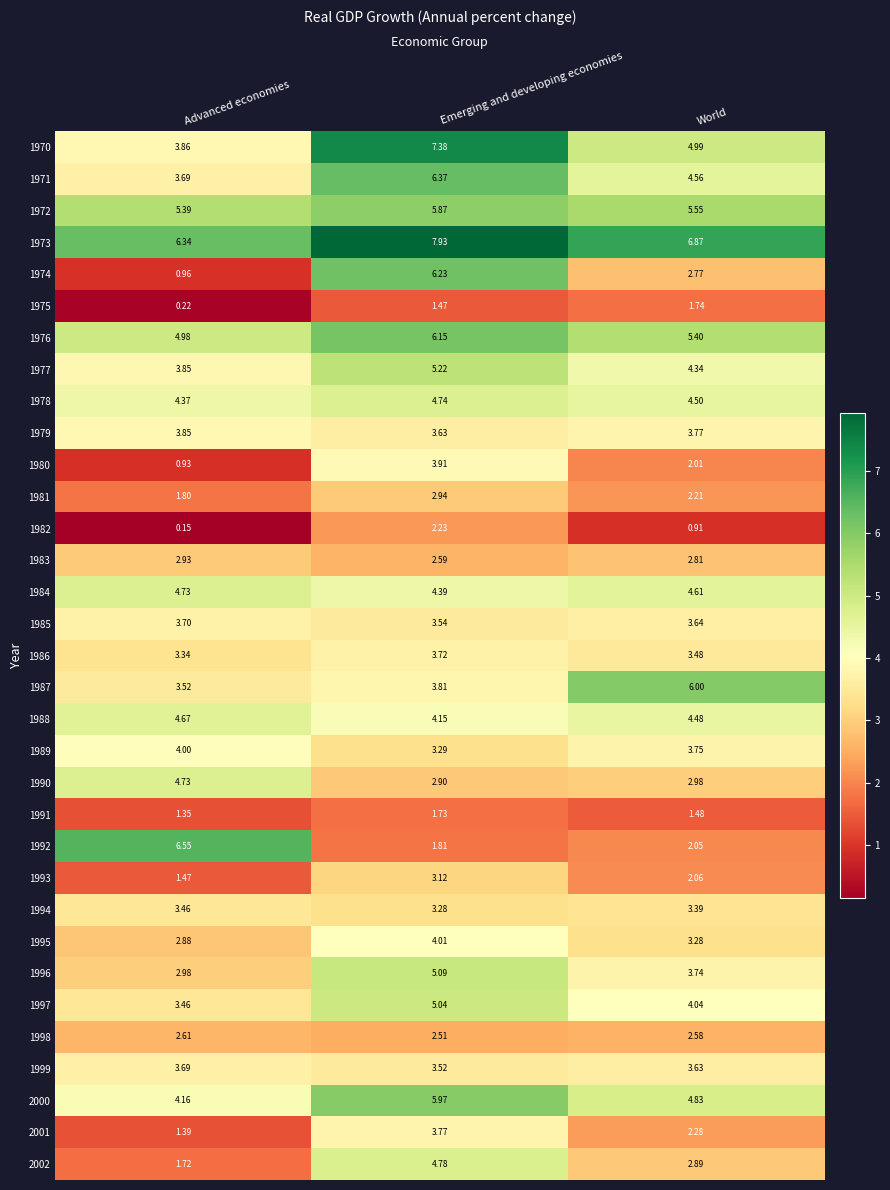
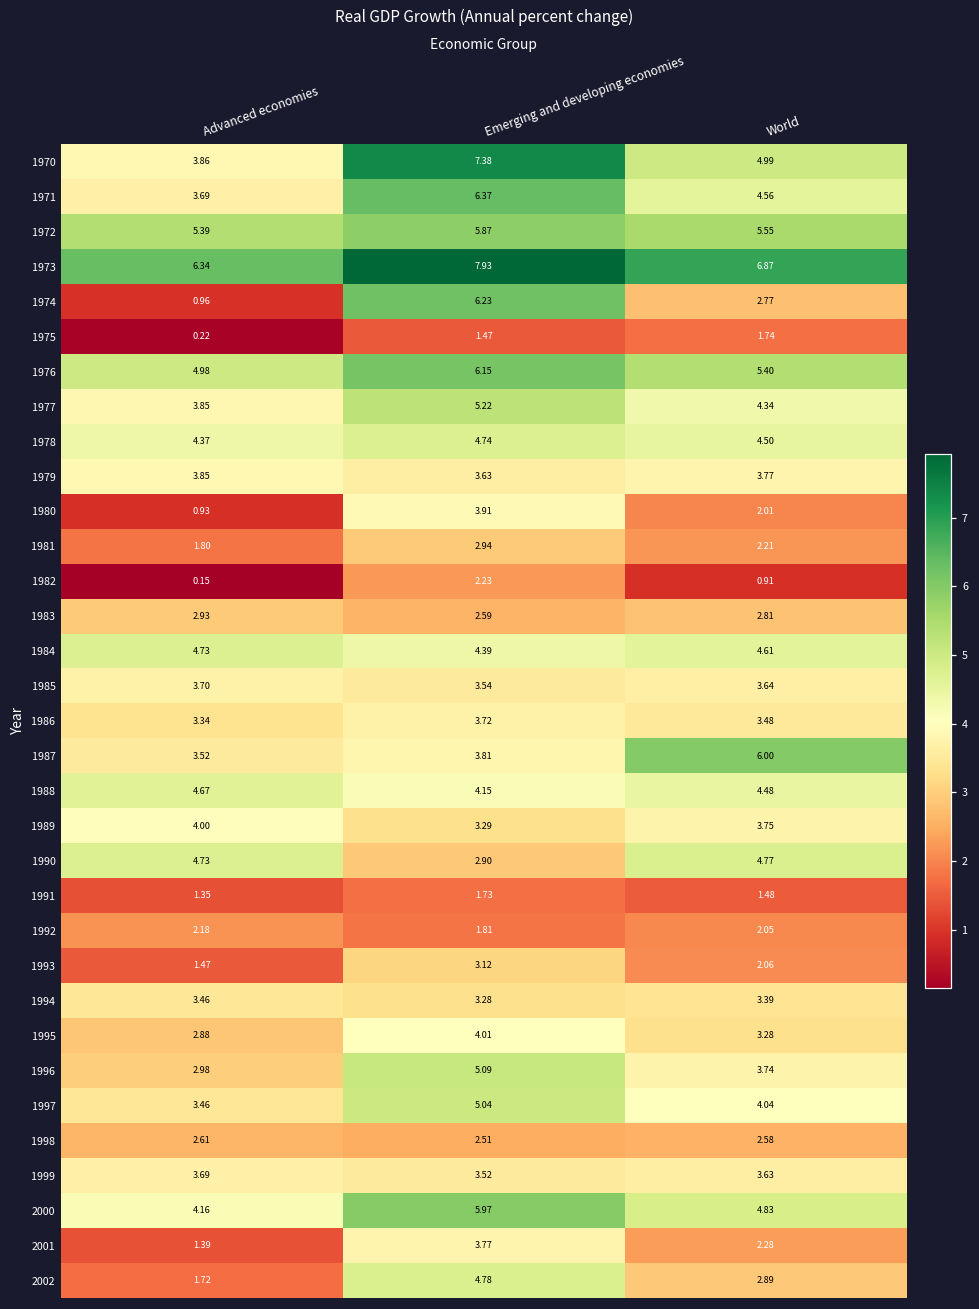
  {
    "1970": {
      "Advanced economies": 3.86,
      "Emerging and developing economies": 7.38,
      "World": 4.99
    },
    "1971": {
      "Advanced economies": 3.69,
      "Emerging and developing economies": 6.37,
      "World": 4.56
    },
    "1972": {
      "Advanced economies": 5.39,
      "Emerging and developing economies": 5.87,
      "World": 5.55
    },
    "1973": {
      "Advanced economies": 6.34,
      "Emerging and developing economies": 7.93,
      "World": 6.87
    },
    "1974": {
      "Advanced economies": 0.96,
      "Emerging and developing economies": 6.23,
      "World": 2.77
    },
    "1975": {
      "Advanced economies": 0.22,
      "Emerging and developing economies": 1.47,
      "World": 1.74
    },
    "1976": {
      "Advanced economies": 4.98,
      "Emerging and developing economies": 6.15,
      "World": 5.40
    },
    "1977": {
      "Advanced economies": 3.85,
      "Emerging and developing economies": 5.22,
      "World": 4.34
    },
    "1978": {
      "Advanced economies": 4.37,
      "Emerging and developing economies": 4.74,
      "World": 4.50
    },
    "1979": {
      "Advanced economies": 3.85,
      "Emerging and developing economies": 3.63,
      "World": 3.77
    },
    "1980": {
      "Advanced economies": 0.93,
      "Emerging and developing economies": 3.91,
      "World": 2.01
    },
    "1981": {
      "Advanced economies": 1.80,
      "Emerging and developing economies": 2.94,
      "World": 2.21
    },
    "1982": {
      "Advanced economies": 0.15,
      "Emerging and developing economies": 2.23,
      "World": 0.91
    },
    "1983": {
      "Advanced economies": 2.93,
      "Emerging and developing economies": 2.59,
      "World": 2.81
    },
    "1984": {
      "Advanced economies": 4.73,
      "Emerging and developing economies": 4.39,
      "World": 4.61
    },
    "1985": {
      "Advanced economies": 3.70,
      "Emerging and developing economies": 3.54,
      "World": 3.64
    },
    "1986": {
      "Advanced economies": 3.34,
      "Emerging and developing economies": 3.72,
      "World": 3.48
    },
    "1987": {
      "Advanced economies": 3.52,
      "Emerging and developing economies": 3.81,
      "World": 6.00
    },
    "1988": {
      "Advanced economies": 4.67,
      "Emerging and developing economies": 4.15,
      "World": 4.48
    },
    "1989": {
      "Advanced economies": 4.00,
      "Emerging and developing economies": 3.29,
      "World": 3.75
    },
    "1990": {
      "Advanced economies": 4.73,
      "Emerging and developing economies": 2.90,
-     "World": 2.98
+     "World": 4.77
    },
    "1991": {
      "Advanced economies": 1.35,
      "Emerging and developing economies": 1.73,
      "World": 1.48
    },
    "1992": {
-     "Advanced economies": 6.55,
+     "Advanced economies": 2.18,
      "Emerging and developing economies": 1.81,
      "World": 2.05
    },
    "1993": {
      "Advanced economies": 1.47,
      "Emerging and developing economies": 3.12,
      "World": 2.06
    },
    "1994": {
      "Advanced economies": 3.46,
      "Emerging and developing economies": 3.28,
      "World": 3.39
    },
    "1995": {
      "Advanced economies": 2.88,
      "Emerging and developing economies": 4.01,
      "World": 3.28
    },
    "1996": {
      "Advanced economies": 2.98,
      "Emerging and developing economies": 5.09,
      "World": 3.74
    },
    "1997": {
      "Advanced economies": 3.46,
      "Emerging and developing economies": 5.04,
      "World": 4.04
    },
    "1998": {
      "Advanced economies": 2.61,
      "Emerging and developing economies": 2.51,
      "World": 2.58
    },
    "1999": {
      "Advanced economies": 3.69,
      "Emerging and developing economies": 3.52,
      "World": 3.63
    },
    "2000": {
      "Advanced economies": 4.16,
      "Emerging and developing economies": 5.97,
      "World": 4.83
    },
    "2001": {
      "Advanced economies": 1.39,
      "Emerging and developing economies": 3.77,
      "World": 2.28
    },
    "2002": {
      "Advanced economies": 1.72,
      "Emerging and developing economies": 4.78,
      "World": 2.89
    }
  }
